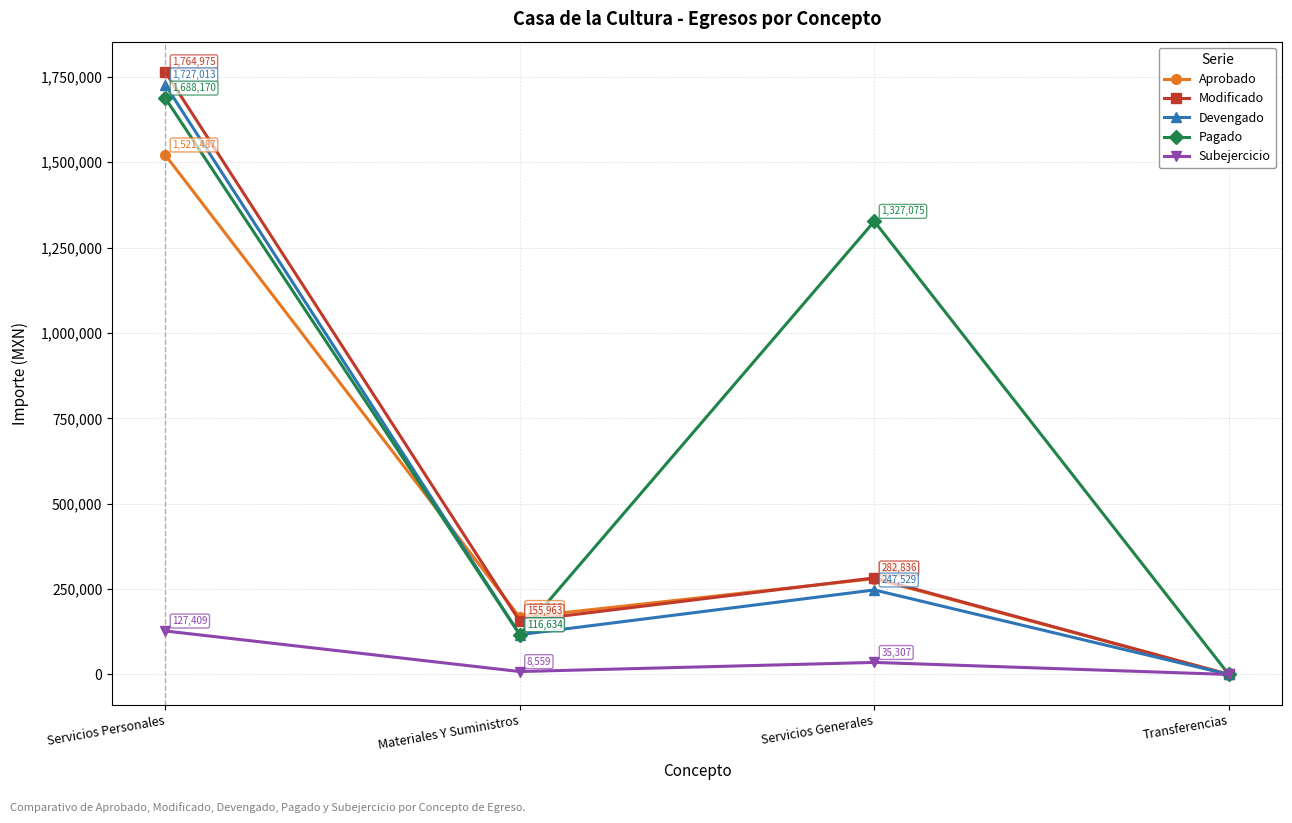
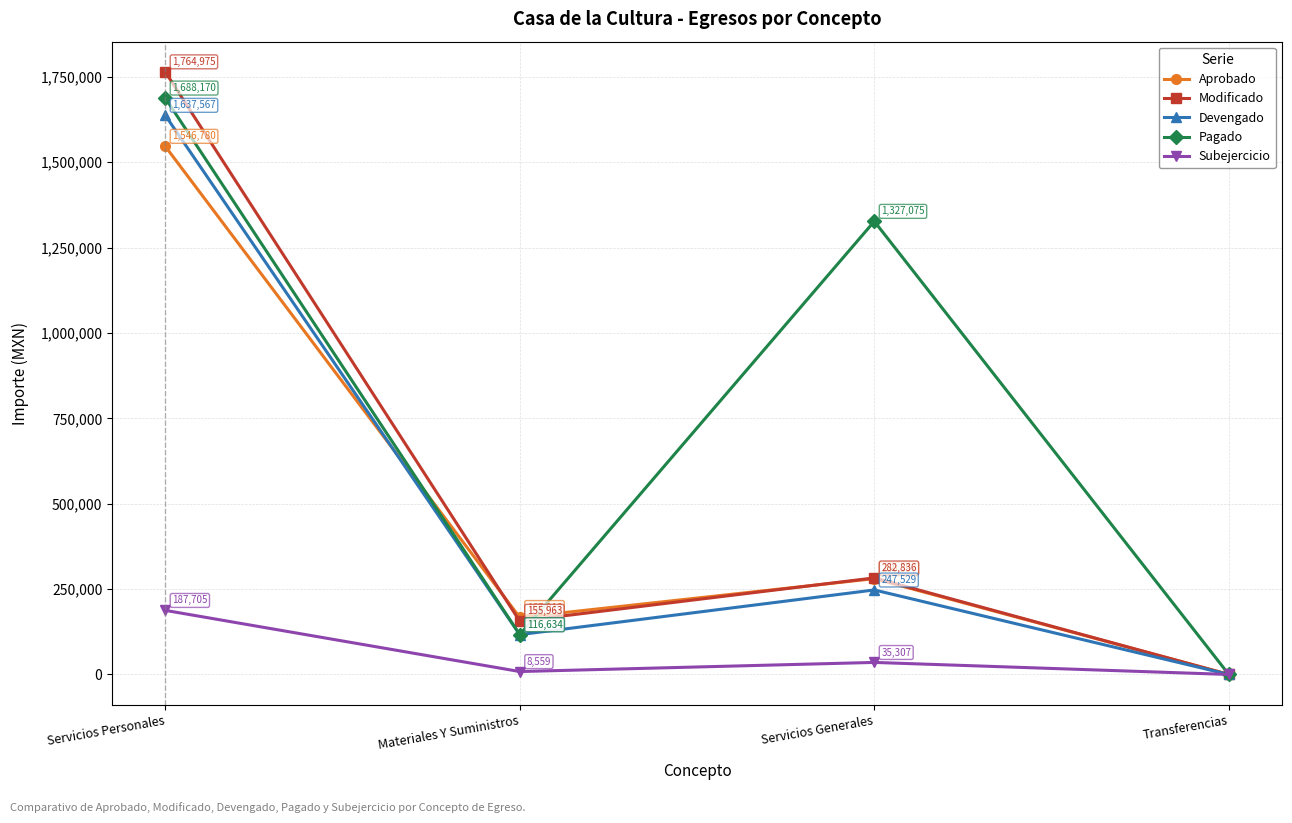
  {
    "Aprobado": {
-     "Servicios Personales": "1,521,487"
+     "Servicios Personales": "1,546,780"
    },
    "Devengado": {
-     "Servicios Personales": "1,727,013"
+     "Servicios Personales": "1,637,567"
    },
    "Subejercicio": {
-     "Servicios Personales": "127,409"
+     "Servicios Personales": "187,705"
    }
  }
